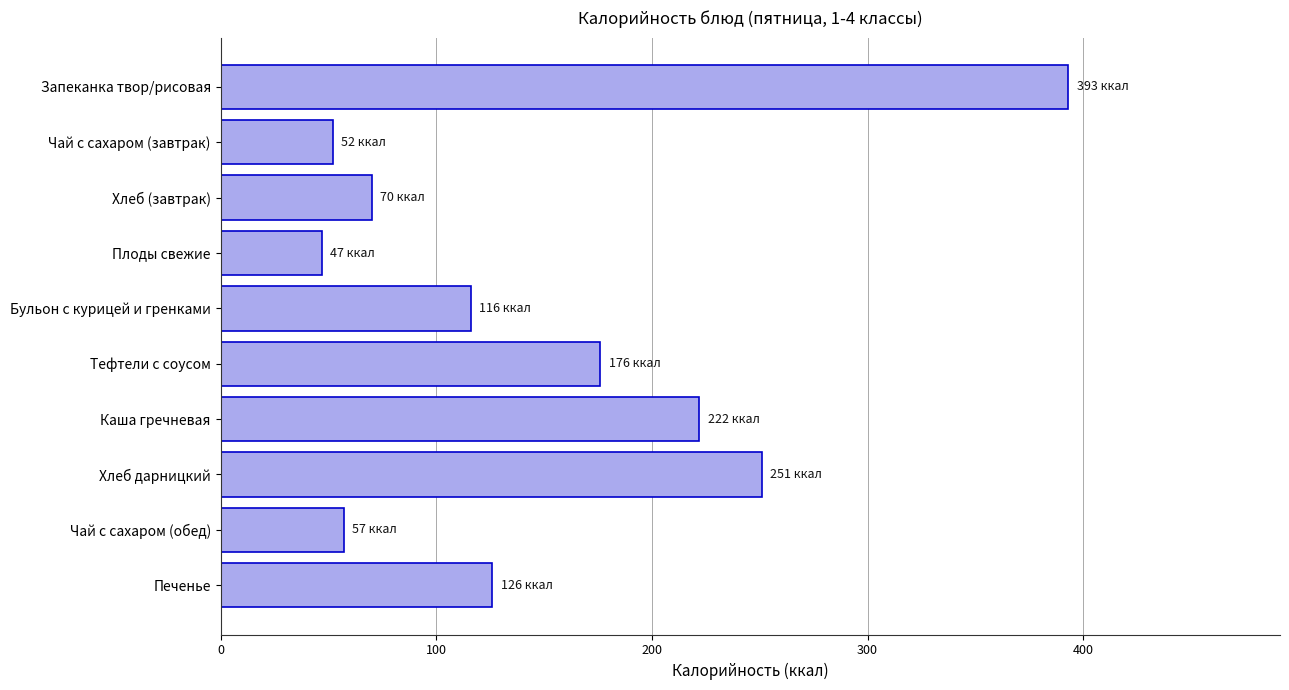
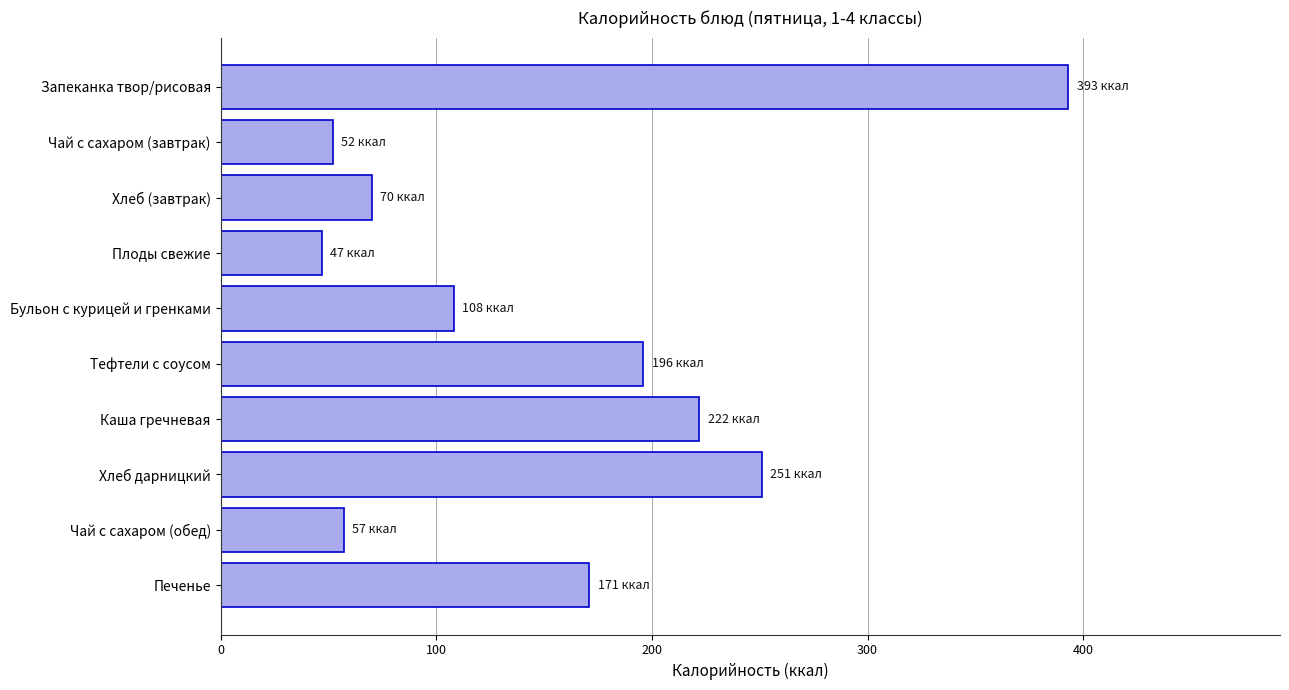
  {
    "Запеканка твор/рисовая": 393,
    "Чай с сахаром (завтрак)": 52,
    "Хлеб (завтрак)": 70,
    "Плоды свежие": 47,
-   "Бульон с курицей и гренками": 116,
-   "Тефтели с соусом": 176,
+   "Бульон с курицей и гренками": 108,
+   "Тефтели с соусом": 196,
    "Каша гречневая": 222,
    "Хлеб дарницкий": 251,
    "Чай с сахаром (обед)": 57,
-   "Печенье": 126
+   "Печенье": 171
  }
